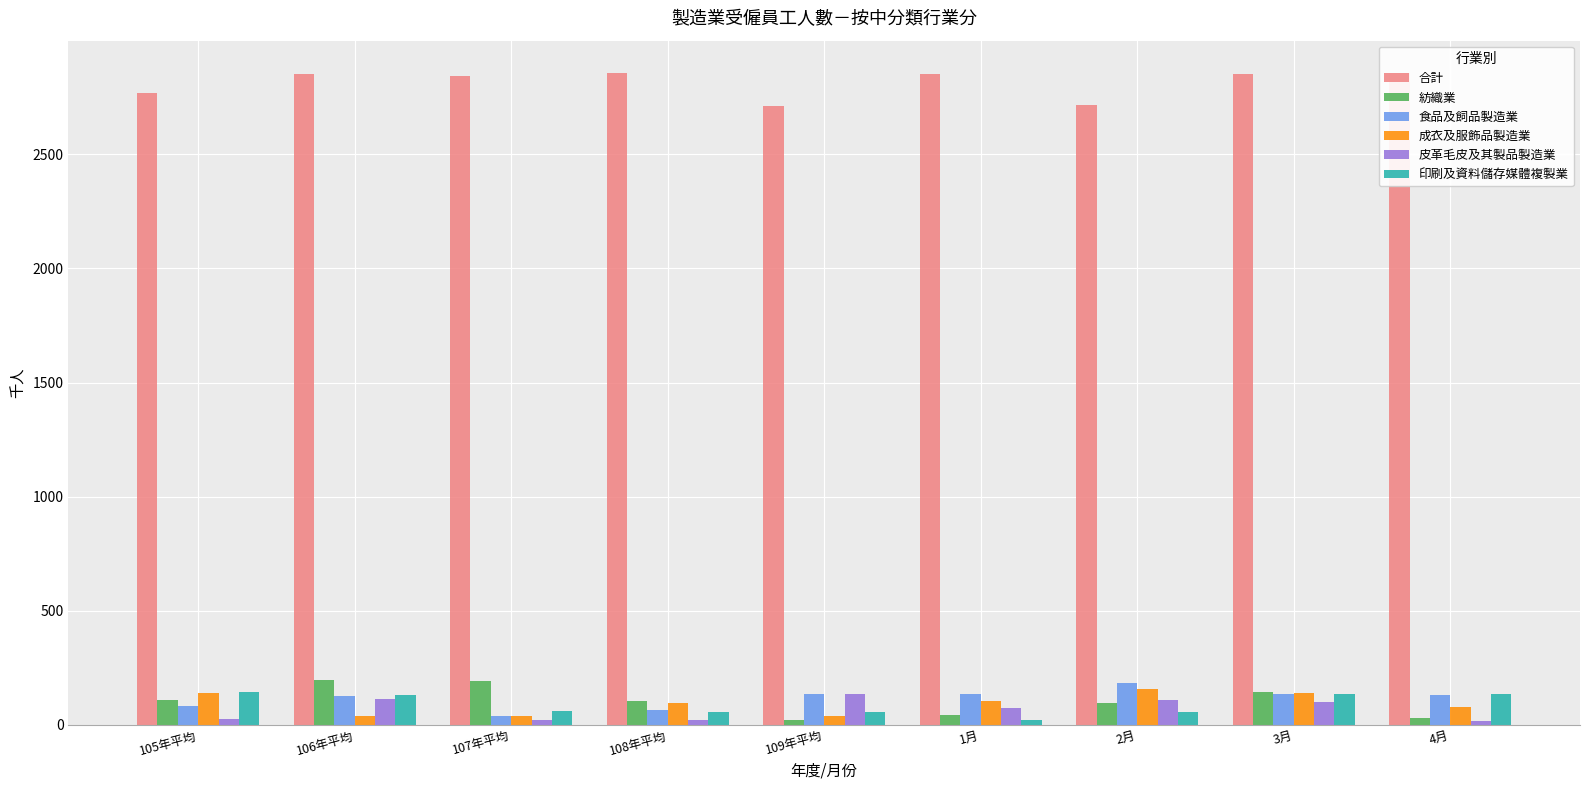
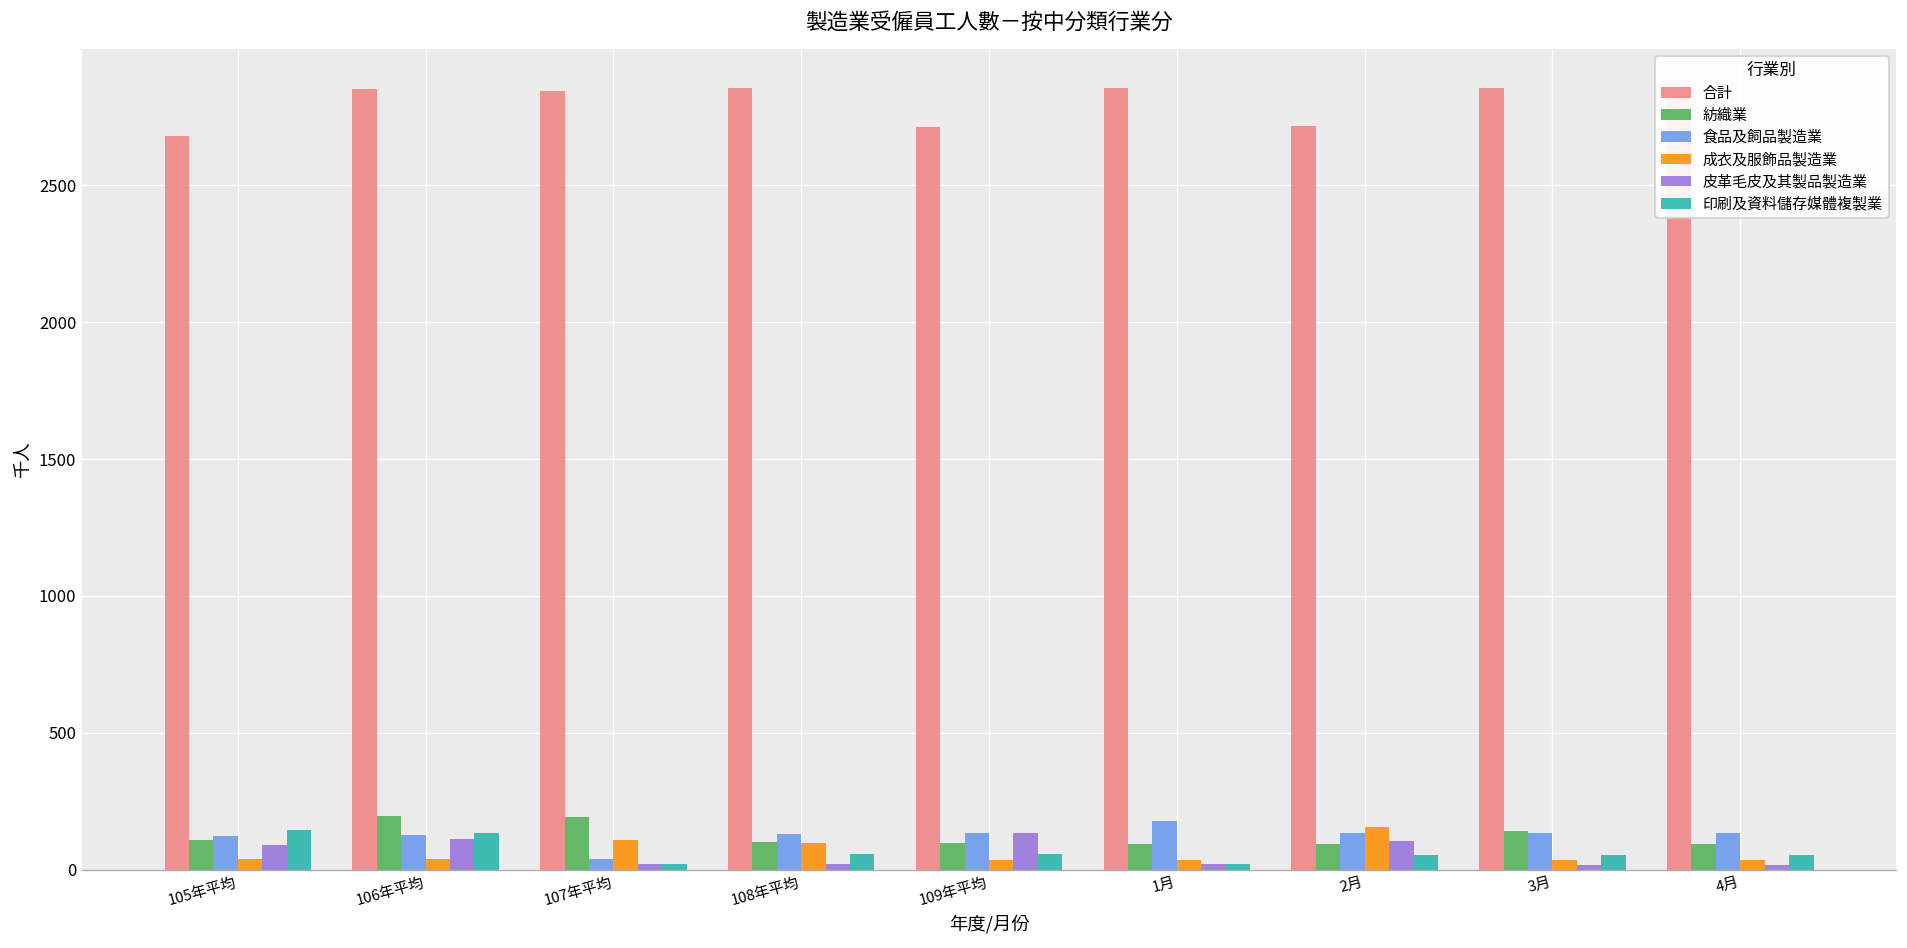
  {
    "合計": {
-     "105年平均": 2770,
+     "105年平均": 2680,
      "106年平均": 2850,
      "107年平均": 2850,
      "108年平均": 2860,
      "109年平均": 2710,
      "1月": 2850,
      "2月": 2720,
      "3月": 2850
    },
    "紡織業": {
      "105年平均": 110,
      "106年平均": 200,
      "107年平均": 190,
      "108年平均": 100,
-     "109年平均": 20,
-     "1月": 50,
+     "109年平均": 100,
+     "1月": 100,
      "2月": 100,
      "3月": 140,
-     "4月": 30
+     "4月": 90
    },
    "食品及飼品製造業": {
-     "105年平均": 80,
+     "105年平均": 120,
      "106年平均": 130,
      "107年平均": 40,
-     "108年平均": 70,
+     "108年平均": 130,
      "109年平均": 130,
-     "1月": 140,
-     "2月": 190,
+     "1月": 180,
+     "2月": 130,
      "3月": 130,
      "4月": 130
    },
    "成衣及服飾品製造業": {
-     "105年平均": 140,
+     "105年平均": 40,
      "106年平均": 40,
-     "107年平均": 40,
+     "107年平均": 110,
      "108年平均": 100,
      "109年平均": 40,
-     "1月": 110,
+     "1月": 40,
      "2月": 160,
-     "3月": 140,
-     "4月": 80
+     "3月": 40,
+     "4月": 40
    },
    "皮革毛皮及其製品製造業": {
-     "105年平均": 20,
+     "105年平均": 90,
      "106年平均": 110,
      "107年平均": 20,
      "108年平均": 20,
      "109年平均": 140,
-     "1月": 70,
+     "1月": 20,
      "2月": 110,
-     "3月": 100,
+     "3月": 20,
      "4月": 20
    },
    "印刷及資料儲存媒體複製業": {
      "105年平均": 140,
      "106年平均": 130,
-     "107年平均": 60,
+     "107年平均": 20,
      "108年平均": 60,
      "109年平均": 60,
      "1月": 20,
      "2月": 60,
-     "3月": 140,
-     "4月": 140
+     "3月": 60,
+     "4月": 60
    }
  }
